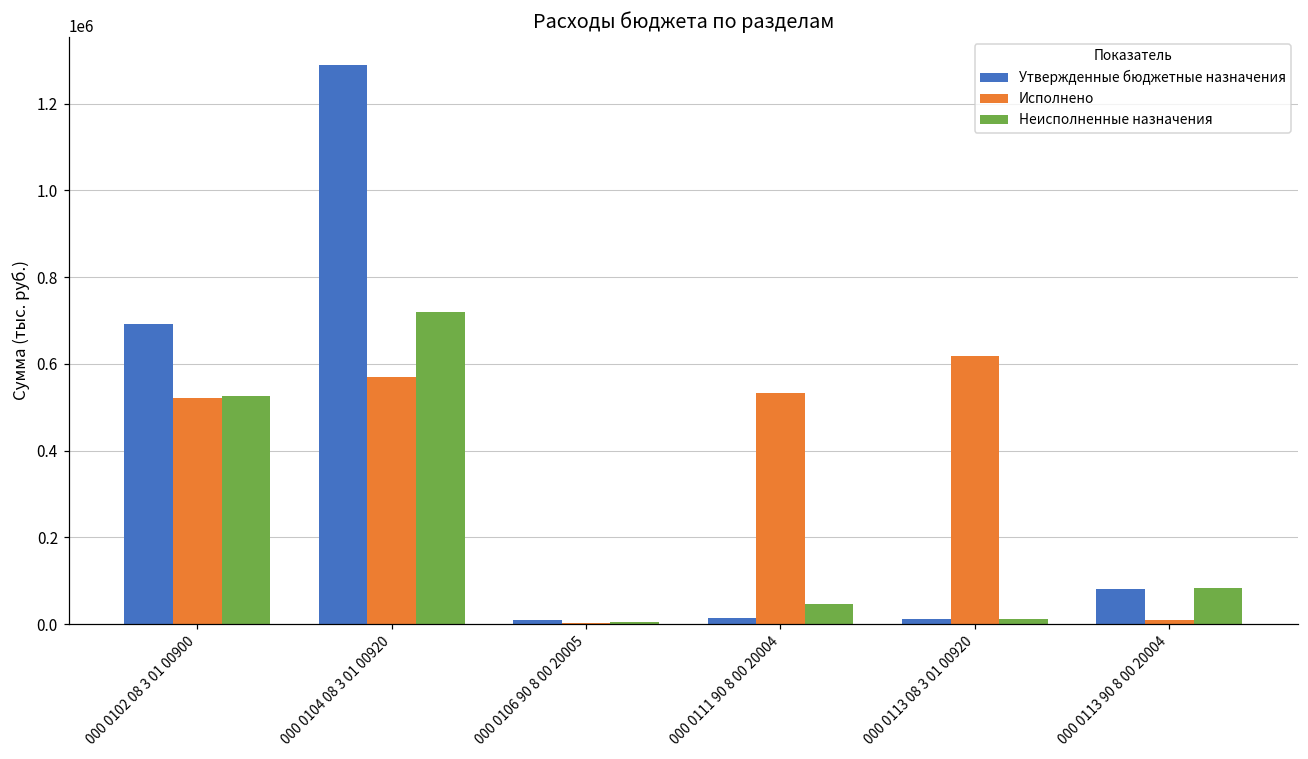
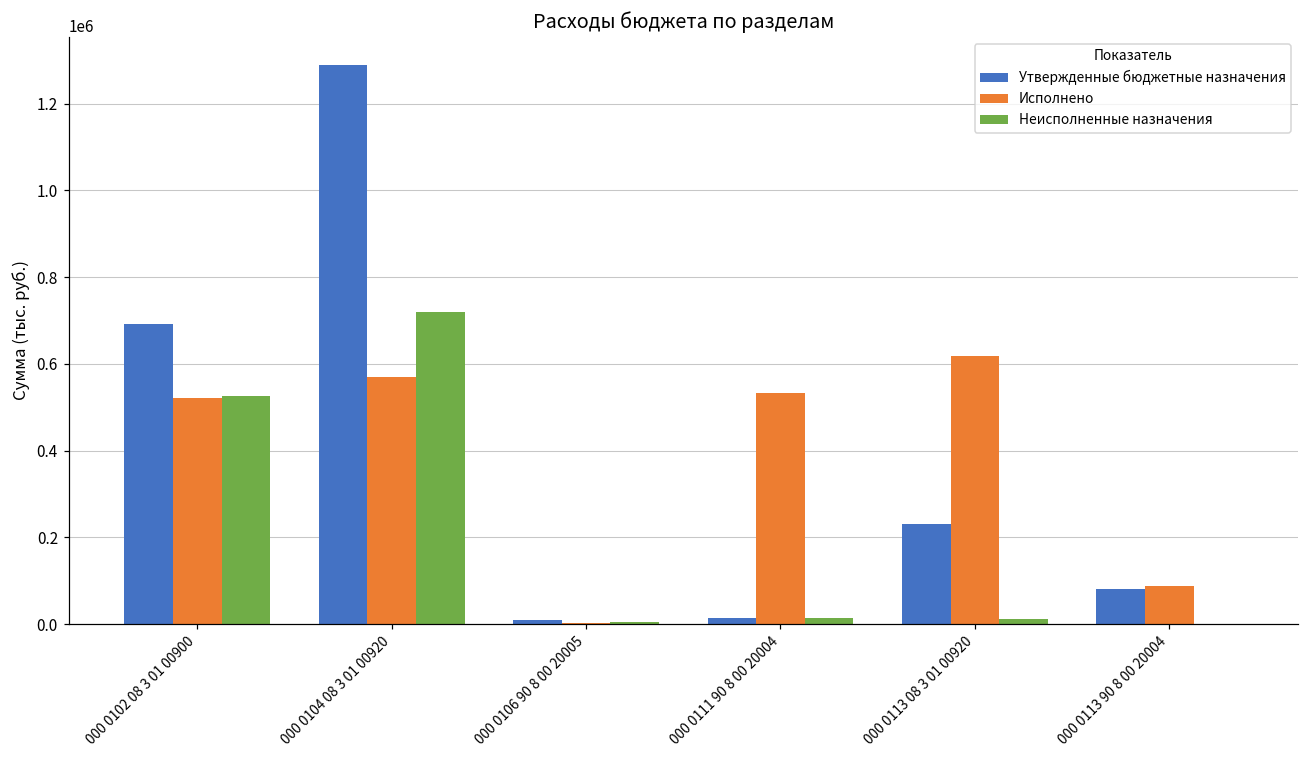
  {
    "Утвержденные бюджетные назначения": {
      "000 0102 08 3 01 00900": 690000,
      "000 0104 08 3 01 00920": 1290000,
      "000 0106 90 8 00 20005": 10000,
      "000 0111 90 8 00 20004": 20000,
-     "000 0113 08 3 01 00920": 10000,
+     "000 0113 08 3 01 00920": 230000,
      "000 0113 90 8 00 20004": 80000
    },
    "Исполнено": {
      "000 0102 08 3 01 00900": 520000,
      "000 0104 08 3 01 00920": 570000,
      "000 0111 90 8 00 20004": 530000,
      "000 0113 08 3 01 00920": 620000,
-     "000 0113 90 8 00 20004": 10000
+     "000 0113 90 8 00 20004": 90000
    },
    "Неисполненные назначения": {
      "000 0102 08 3 01 00900": 520000,
      "000 0104 08 3 01 00920": 720000,
-     "000 0111 90 8 00 20004": 50000,
+     "000 0111 90 8 00 20004": 20000,
      "000 0113 08 3 01 00920": 10000,
-     "000 0113 90 8 00 20004": 80000
+     "000 0113 90 8 00 20004": 0
    }
  }
